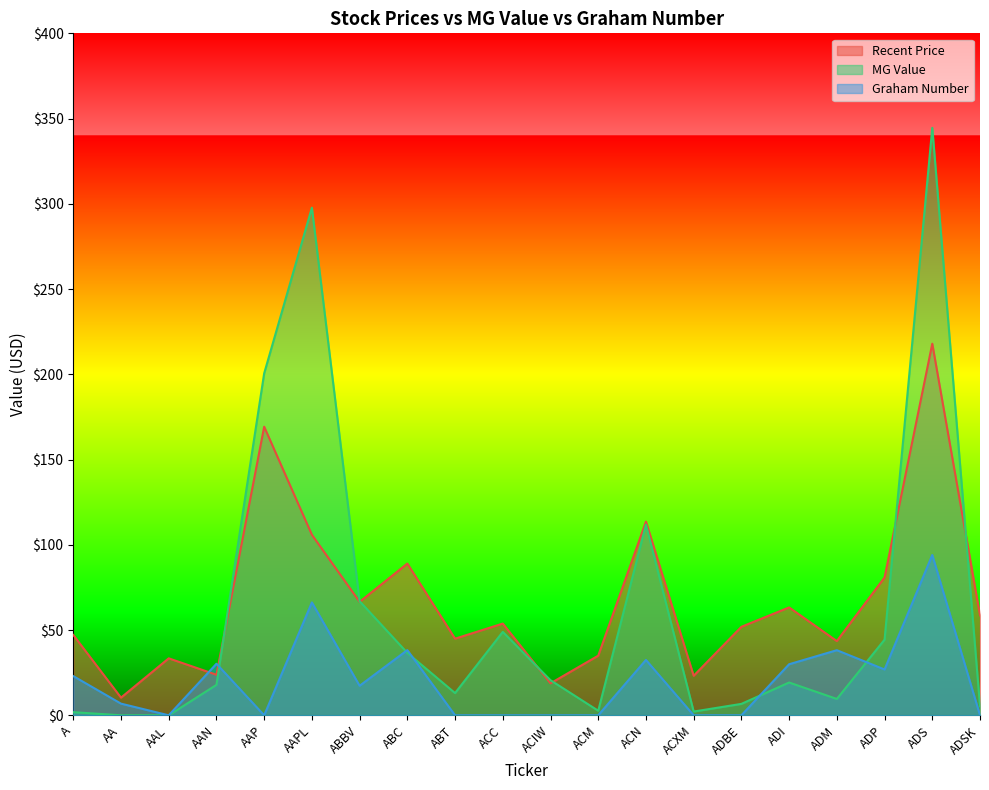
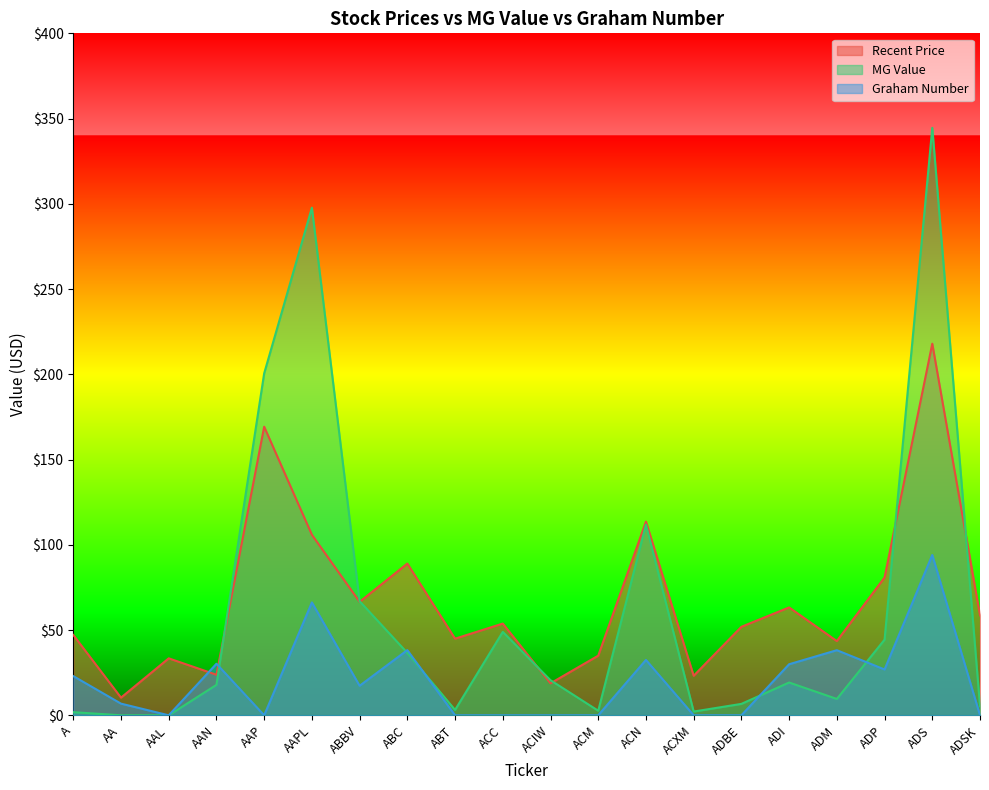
  {
    "Recent Price": {
      "A": "$47",
      "AA": "$10",
      "AAL": "$33",
      "AAN": "$24",
      "AAP": "$169",
      "AAPL": "$106",
      "ABC": "$89",
      "ABT": "$45",
      "ACC": "$54",
      "ACIW": "$19",
      "ACM": "$35",
      "ACN": "$114",
      "ACXM": "$23",
      "ADBE": "$52",
      "ADI": "$63",
      "ADM": "$44",
      "ADP": "$81",
      "ADS": "$218",
      "ADSK": "$59"
    },
    "MG Value": {
      "A": "$2",
      "AA": "$0",
      "AAN": "$18",
      "AAP": "$201",
      "AAPL": "$298",
      "ABC": "$37",
-     "ABT": "$13",
+     "ABT": "$3",
      "ACC": "$49",
      "ACIW": "$21",
      "ACM": "$3",
      "ACN": "$112",
      "ACXM": "$2",
      "ADBE": "$7",
      "ADI": "$19",
      "ADM": "$10",
      "ADP": "$44",
      "ADS": "$345",
      "ADSK": "$5"
    },
    "Graham Number": {
      "A": "$23",
      "AA": "$7",
      "AAN": "$30",
      "AAP": "$0",
      "AAPL": "$66",
      "ABBV": "$17",
      "ABC": "$38",
      "ABT": "$0",
      "ACC": "$0",
      "ACIW": "$0",
      "ACM": "$0",
      "ACN": "$32",
      "ACXM": "$0",
      "ADBE": "$0",
      "ADI": "$30",
      "ADM": "$38",
      "ADP": "$27",
      "ADS": "$94",
      "ADSK": "$0"
    }
  }
